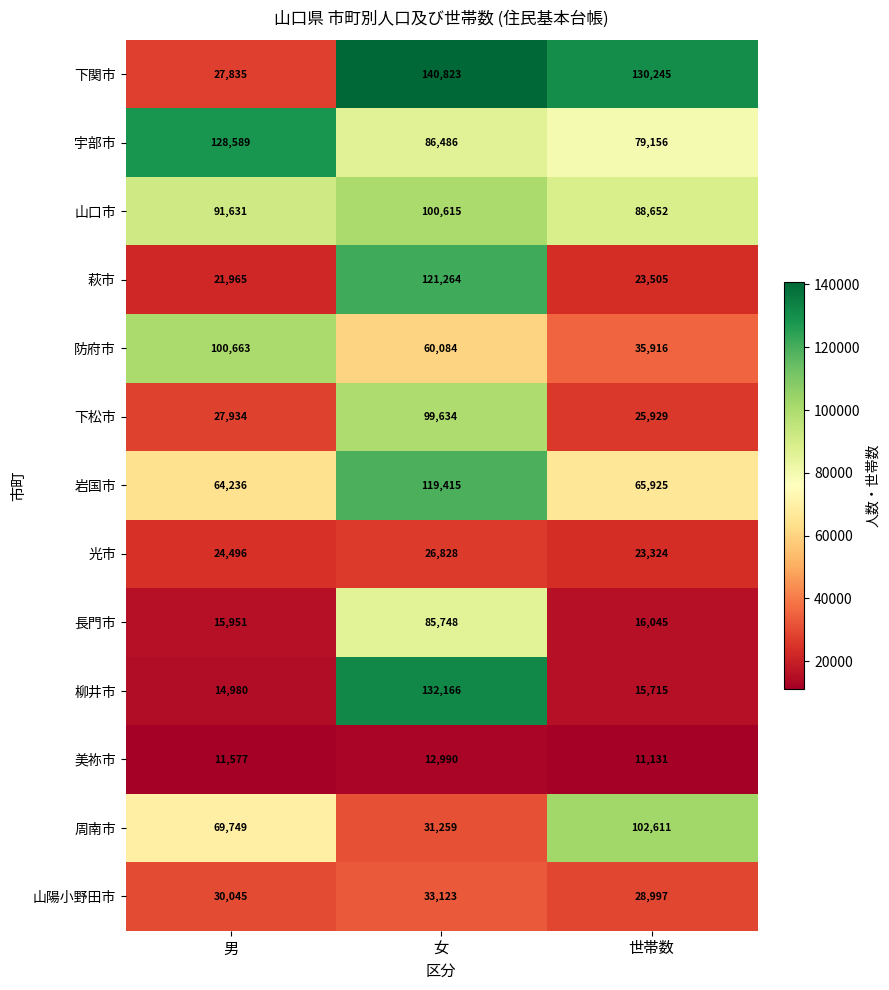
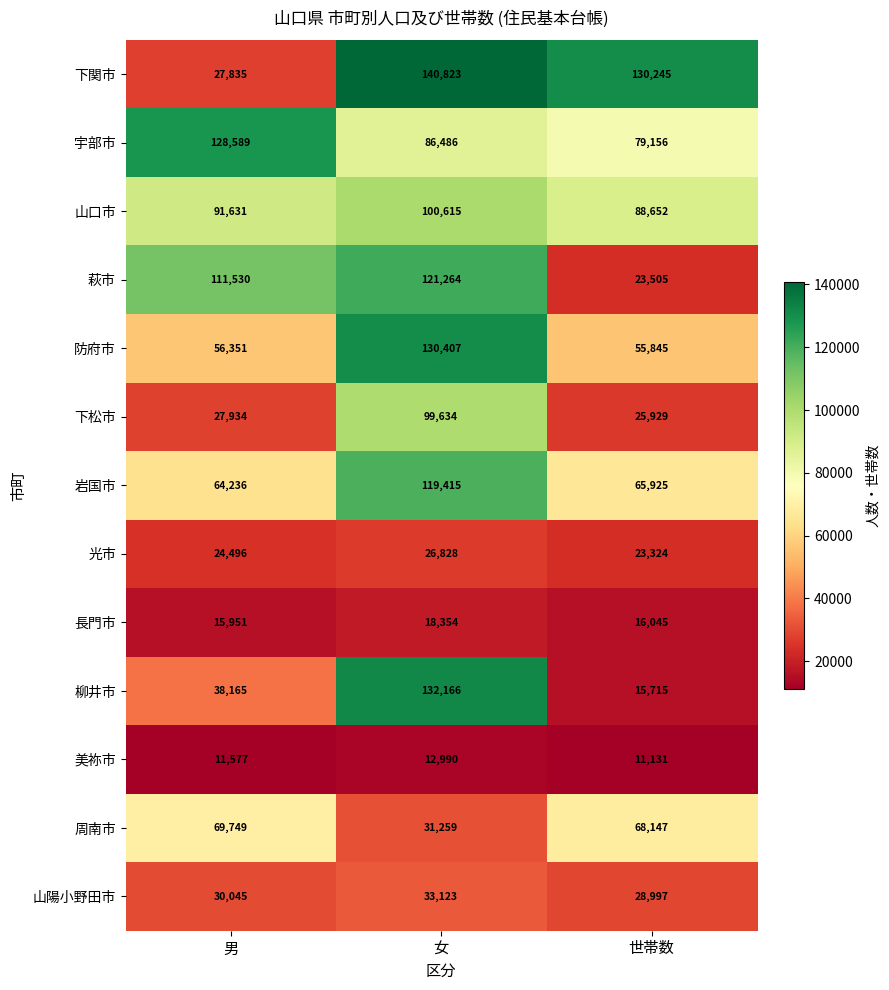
  {
    "下関市": {
      "男": "27,835",
      "女": "140,823",
      "世帯数": "130,245"
    },
    "宇部市": {
      "男": "128,589",
      "女": "86,486",
      "世帯数": "79,156"
    },
    "山口市": {
      "男": "91,631",
      "女": "100,615",
      "世帯数": "88,652"
    },
    "萩市": {
-     "男": "21,965",
+     "男": "111,530",
      "女": "121,264",
      "世帯数": "23,505"
    },
    "防府市": {
-     "男": "100,663",
-     "女": "60,084",
-     "世帯数": "35,916"
+     "男": "56,351",
+     "女": "130,407",
+     "世帯数": "55,845"
    },
    "下松市": {
      "男": "27,934",
      "女": "99,634",
      "世帯数": "25,929"
    },
    "岩国市": {
      "男": "64,236",
      "女": "119,415",
      "世帯数": "65,925"
    },
    "光市": {
      "男": "24,496",
      "女": "26,828",
      "世帯数": "23,324"
    },
    "長門市": {
      "男": "15,951",
-     "女": "85,748",
+     "女": "18,354",
      "世帯数": "16,045"
    },
    "柳井市": {
-     "男": "14,980",
+     "男": "38,165",
      "女": "132,166",
      "世帯数": "15,715"
    },
    "美祢市": {
      "男": "11,577",
      "女": "12,990",
      "世帯数": "11,131"
    },
    "周南市": {
      "男": "69,749",
      "女": "31,259",
-     "世帯数": "102,611"
+     "世帯数": "68,147"
    },
    "山陽小野田市": {
      "男": "30,045",
      "女": "33,123",
      "世帯数": "28,997"
    }
  }
